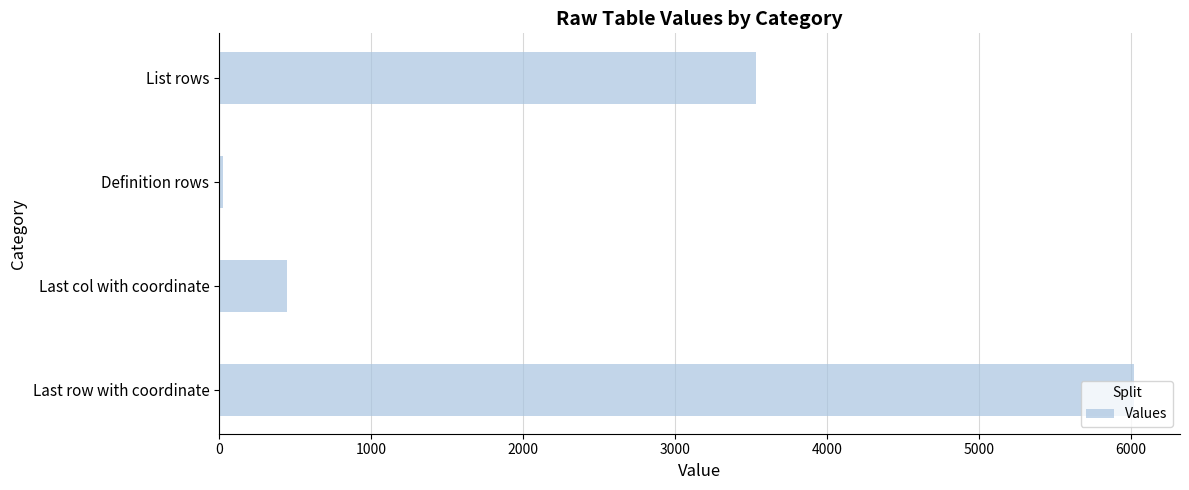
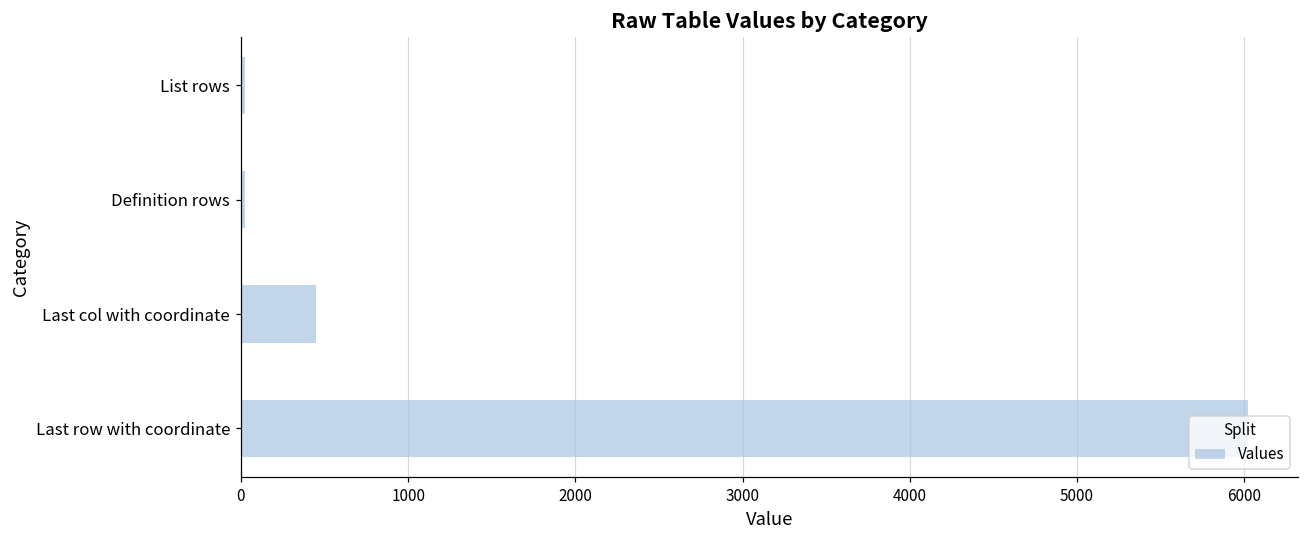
  {
-   "List rows": 3530,
+   "List rows": 20,
    "Definition rows": 20,
    "Last col with coordinate": 450
  }
